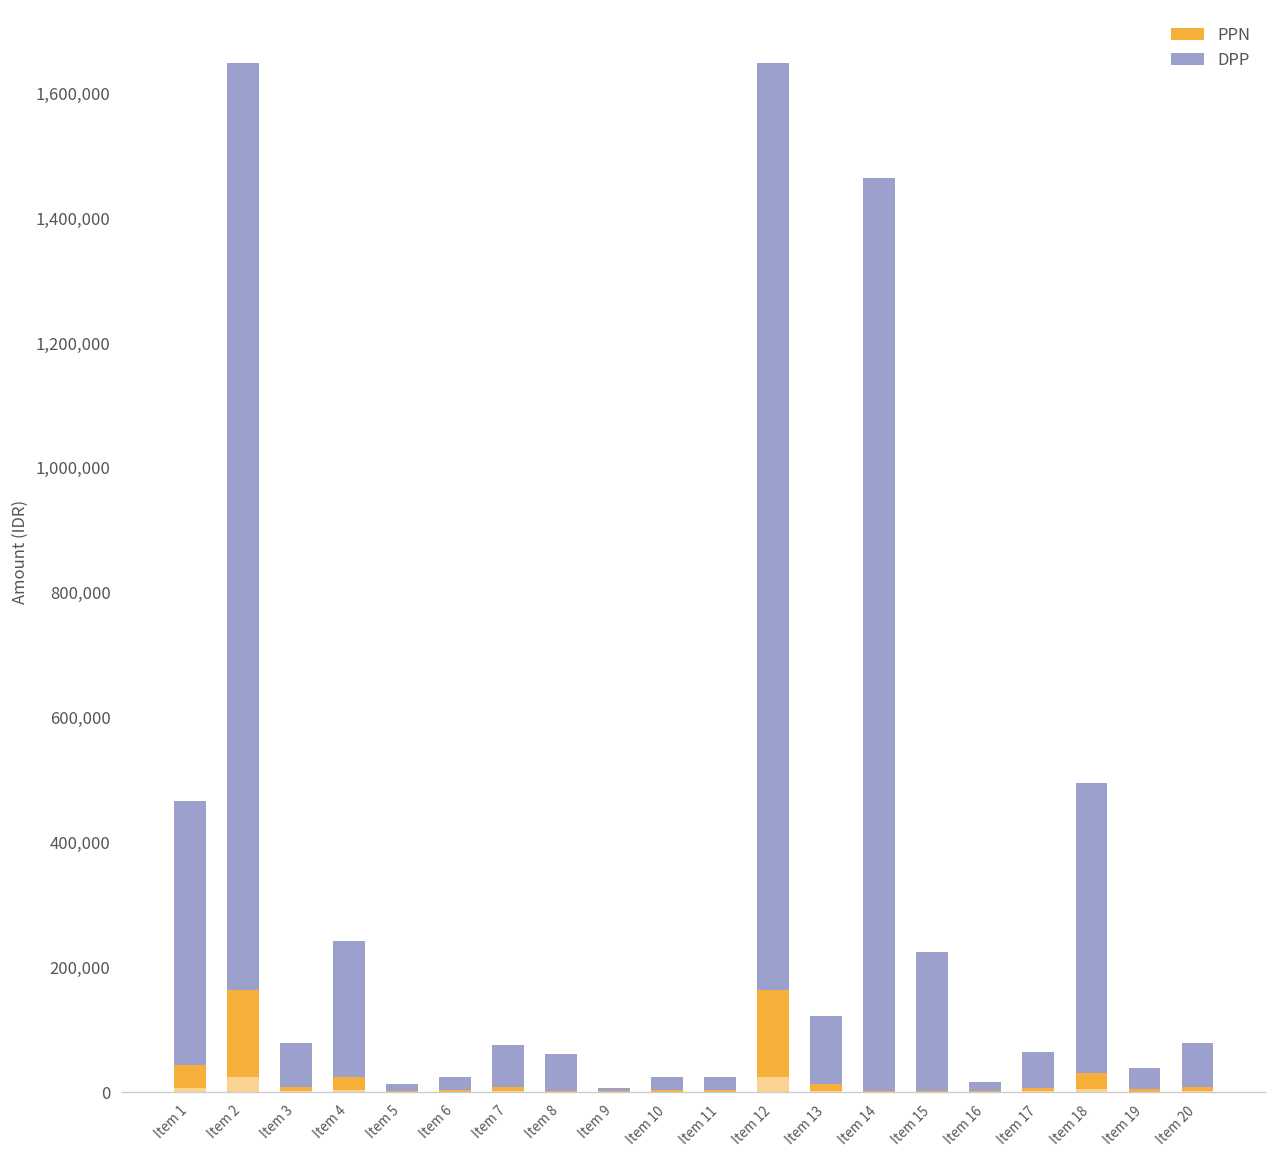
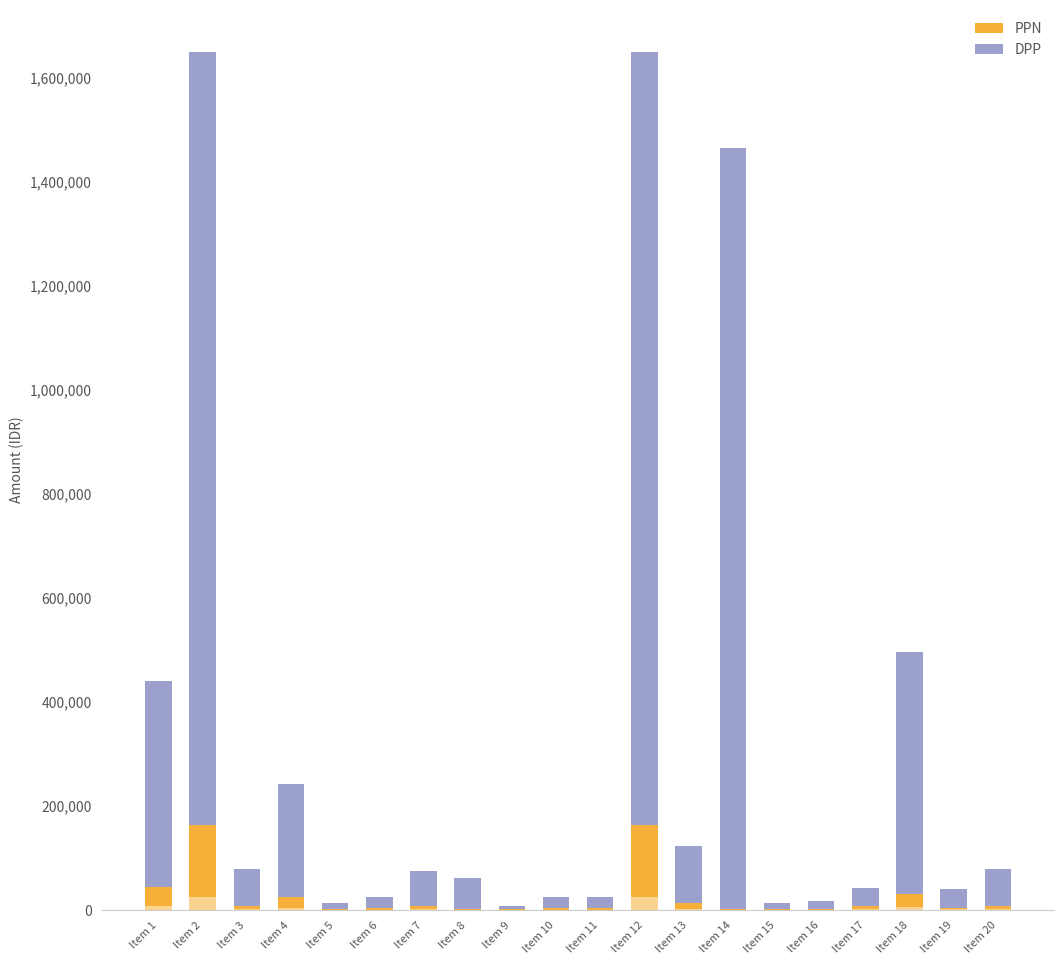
  {
    "PPN": {
      "Item 1": "40,000",
      "Item 2": "160,000",
      "Item 3": "10,000",
      "Item 4": "20,000",
      "Item 7": "10,000",
      "Item 12": "160,000",
      "Item 13": "10,000",
      "Item 17": "10,000",
      "Item 18": "30,000",
      "Item 20": "10,000"
    },
    "DPP": {
-     "Item 1": "420,000",
+     "Item 1": "400,000",
      "Item 2": "1,480,000",
      "Item 3": "70,000",
      "Item 4": "220,000",
      "Item 5": "10,000",
      "Item 6": "20,000",
      "Item 7": "70,000",
      "Item 8": "60,000",
      "Item 9": "10,000",
      "Item 10": "20,000",
      "Item 11": "20,000",
      "Item 12": "1,480,000",
      "Item 13": "110,000",
      "Item 14": "1,460,000",
-     "Item 15": "220,000",
+     "Item 15": "10,000",
      "Item 16": "10,000",
-     "Item 17": "60,000",
+     "Item 17": "30,000",
      "Item 18": "460,000",
      "Item 19": "40,000",
      "Item 20": "70,000"
    }
  }
